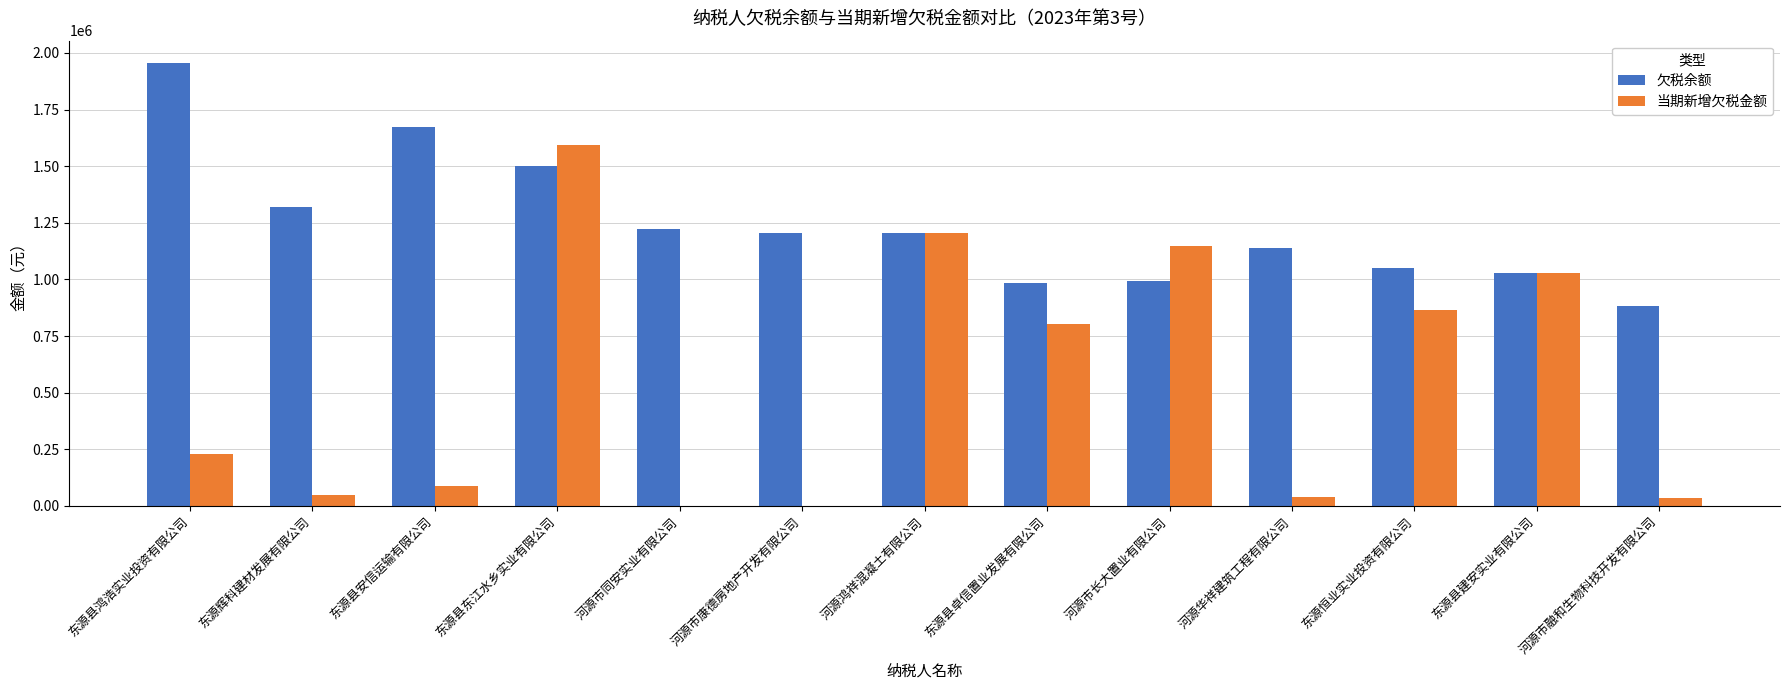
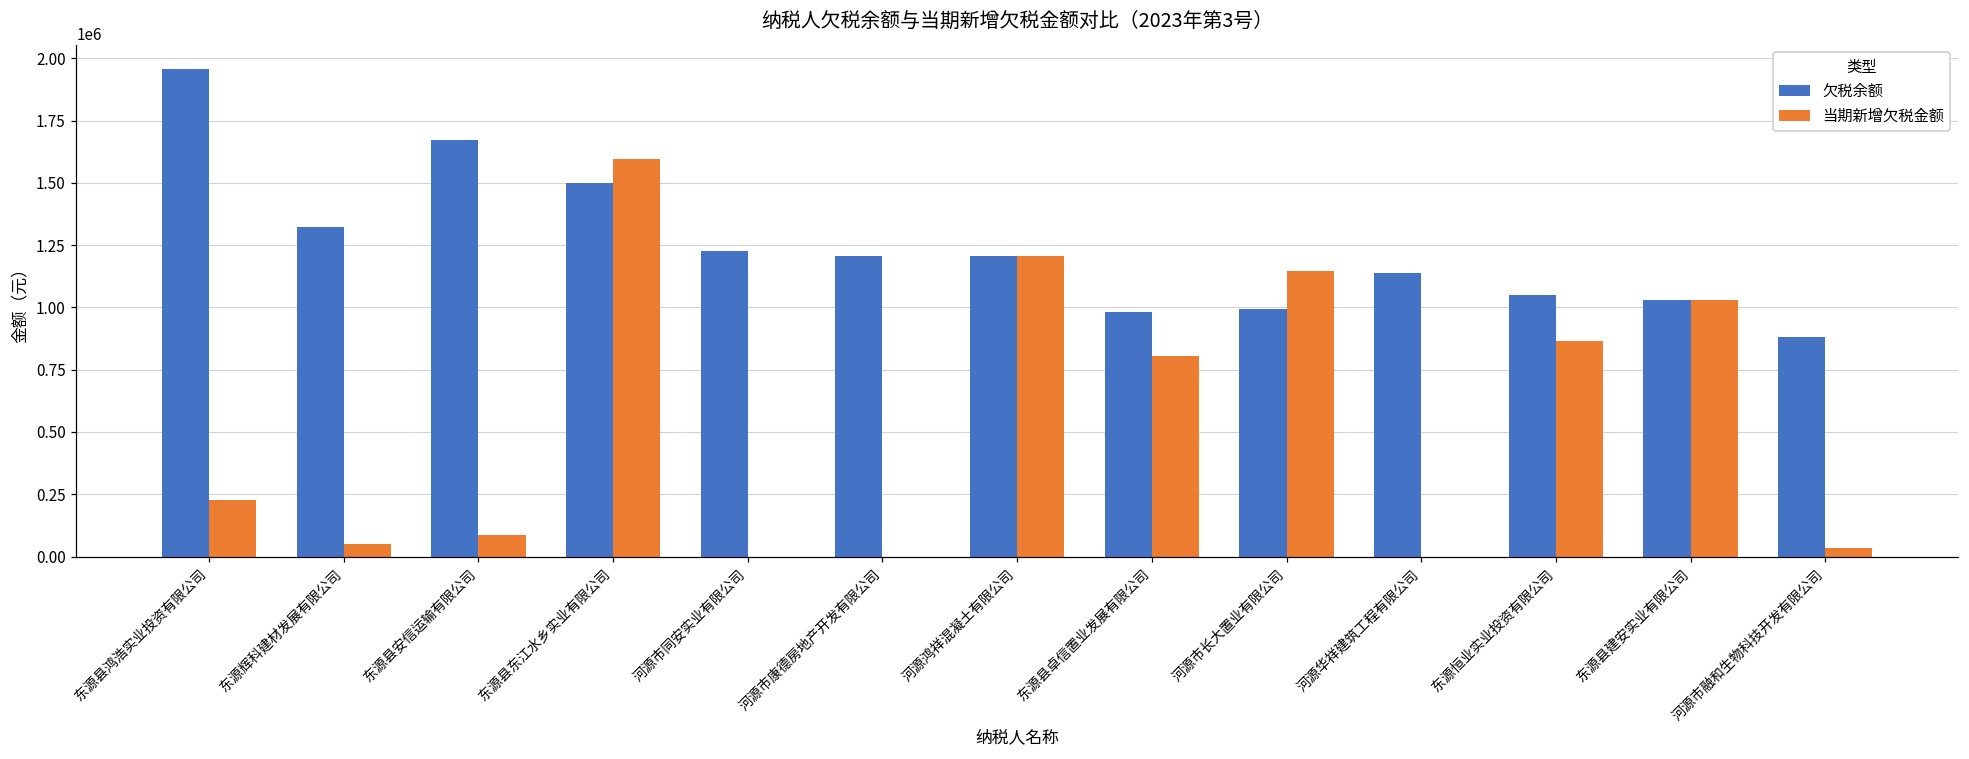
  {
    "欠税余额": {
      "东源县鸿浩实业投资有限公司": 1960000,
      "东源辉科建材发展有限公司": 1320000,
      "东源县安信运输有限公司": 1670000,
      "东源县东江水乡实业有限公司": 1500000,
      "河源市同安实业有限公司": 1220000,
      "河源市康德房地产开发有限公司": 1210000,
      "河源鸿祥混凝土有限公司": 1200000,
      "东源县卓信置业发展有限公司": 980000,
      "河源市长大置业有限公司": 990000,
      "河源华祥建筑工程有限公司": 1140000,
      "东源恒业实业投资有限公司": 1050000,
      "东源县建安实业有限公司": 1030000,
      "河源市融和生物科技开发有限公司": 880000
    },
    "当期新增欠税金额": {
      "东源县鸿浩实业投资有限公司": 230000,
      "东源辉科建材发展有限公司": 50000,
      "东源县安信运输有限公司": 90000,
      "东源县东江水乡实业有限公司": 1600000,
      "河源市同安实业有限公司": 0,
      "河源市康德房地产开发有限公司": 0,
      "河源鸿祥混凝土有限公司": 1200000,
      "东源县卓信置业发展有限公司": 800000,
      "河源市长大置业有限公司": 1150000,
-     "河源华祥建筑工程有限公司": 40000,
+     "河源华祥建筑工程有限公司": 0,
      "东源恒业实业投资有限公司": 870000,
      "东源县建安实业有限公司": 1030000,
      "河源市融和生物科技开发有限公司": 40000
    }
  }
